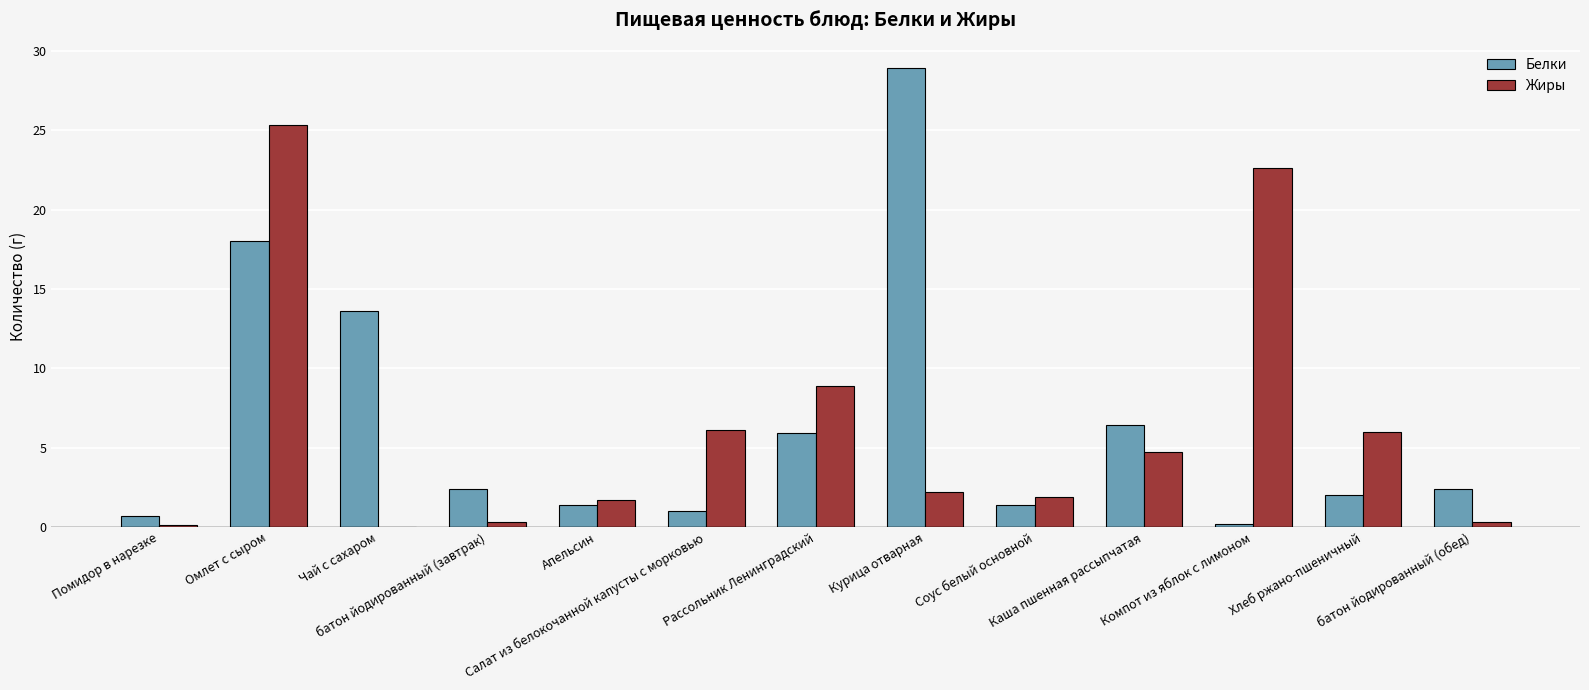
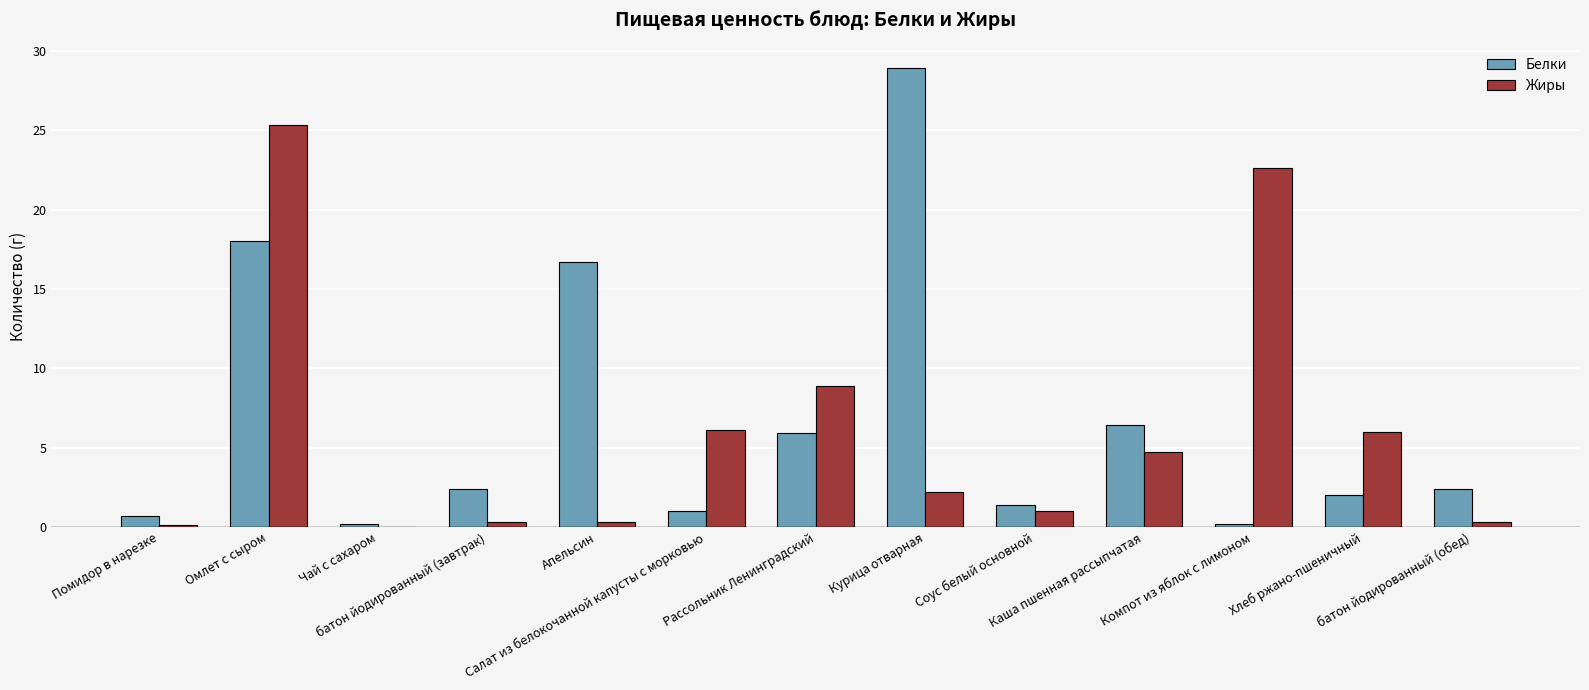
  {
    "Белки": {
      "Помидор в нарезке": 0.7,
      "Омлет с сыром": 18.0,
-     "Чай с сахаром": 13.6,
+     "Чай с сахаром": 0.2,
      "батон йодированный (завтрак)": 2.4,
-     "Апельсин": 1.4,
+     "Апельсин": 16.7,
      "Салат из белокочанной капусты с морковью": 1.0,
      "Рассольник Ленинградский": 5.9,
      "Курица отварная": 28.9,
      "Соус белый основной": 1.4,
      "Каша пшенная рассыпчатая": 6.4,
      "Компот из яблок с лимоном": 0.2,
      "Хлеб ржано-пшеничный": 2.0,
      "батон йодированный (обед)": 2.4
    },
    "Жиры": {
      "Омлет с сыром": 25.3,
      "Чай с сахаром": 0.0,
      "батон йодированный (завтрак)": 0.3,
-     "Апельсин": 1.7,
+     "Апельсин": 0.3,
      "Салат из белокочанной капусты с морковью": 6.1,
      "Рассольник Ленинградский": 8.9,
      "Курица отварная": 2.2,
-     "Соус белый основной": 1.9,
+     "Соус белый основной": 1.0,
      "Каша пшенная рассыпчатая": 4.7,
      "Компот из яблок с лимоном": 22.6,
      "Хлеб ржано-пшеничный": 6.0,
      "батон йодированный (обед)": 0.3
    }
  }
